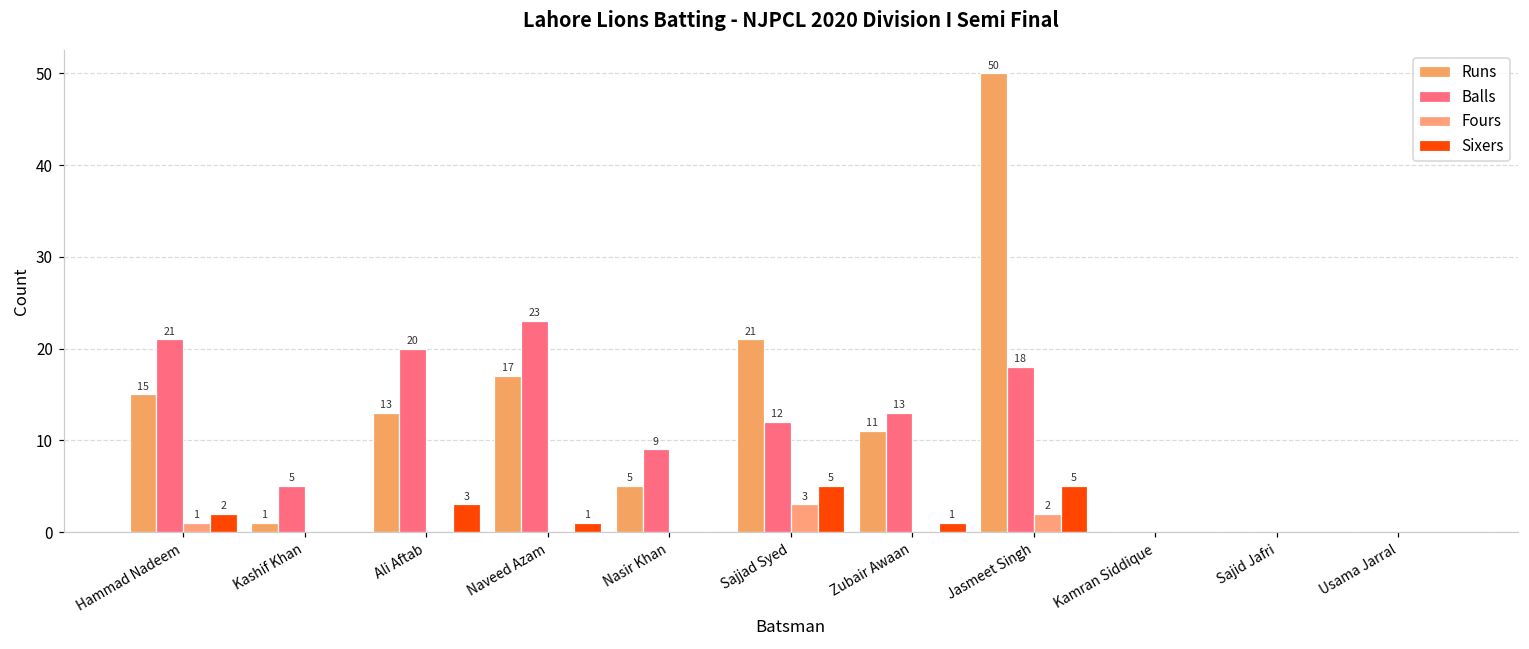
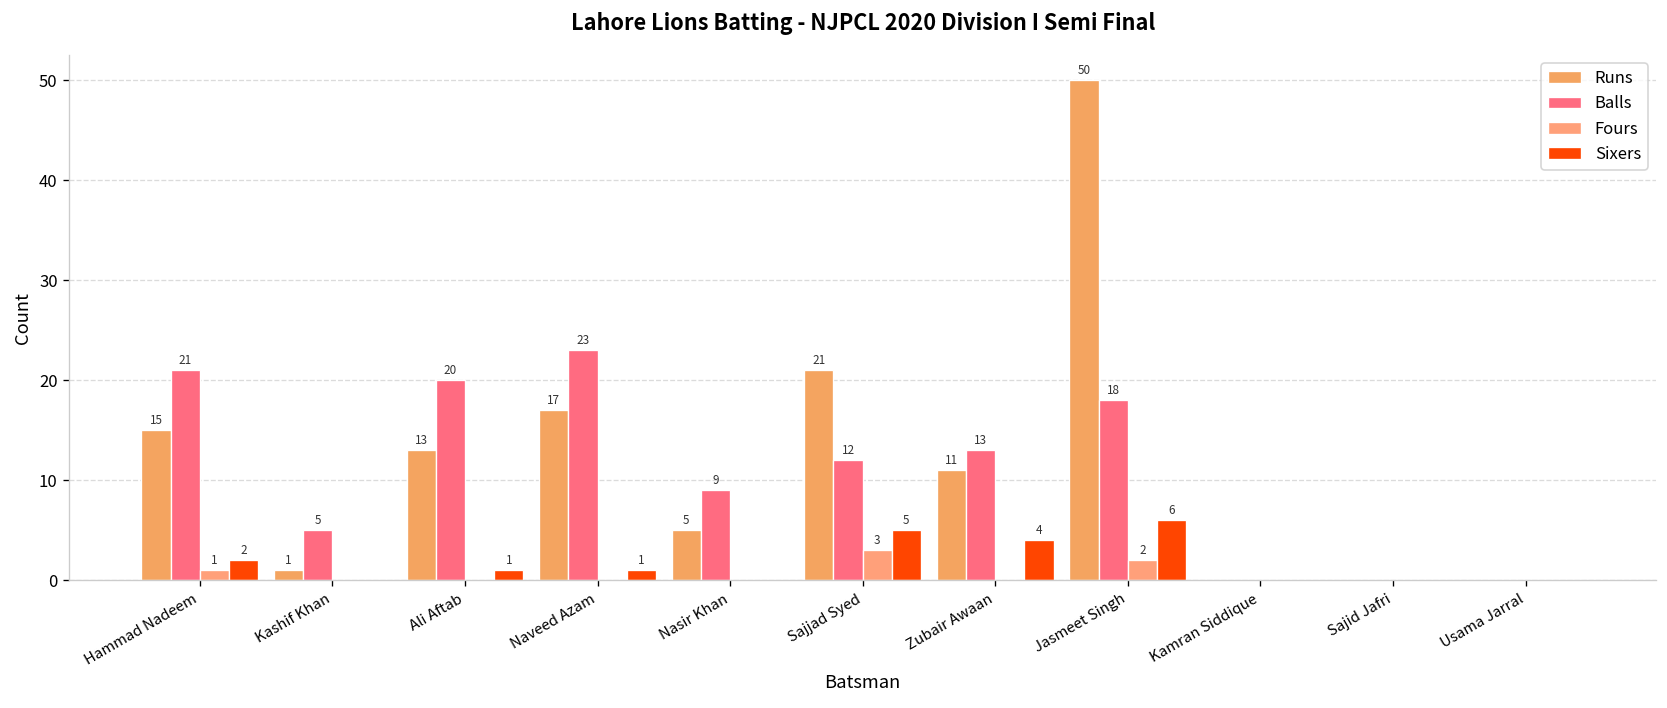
  {
    "Sixers": {
      "Hammad Nadeem": 2,
-     "Ali Aftab": 3,
+     "Ali Aftab": 1,
      "Naveed Azam": 1,
      "Sajjad Syed": 5,
-     "Zubair Awaan": 1,
-     "Jasmeet Singh": 5
+     "Zubair Awaan": 4,
+     "Jasmeet Singh": 6
    }
  }
